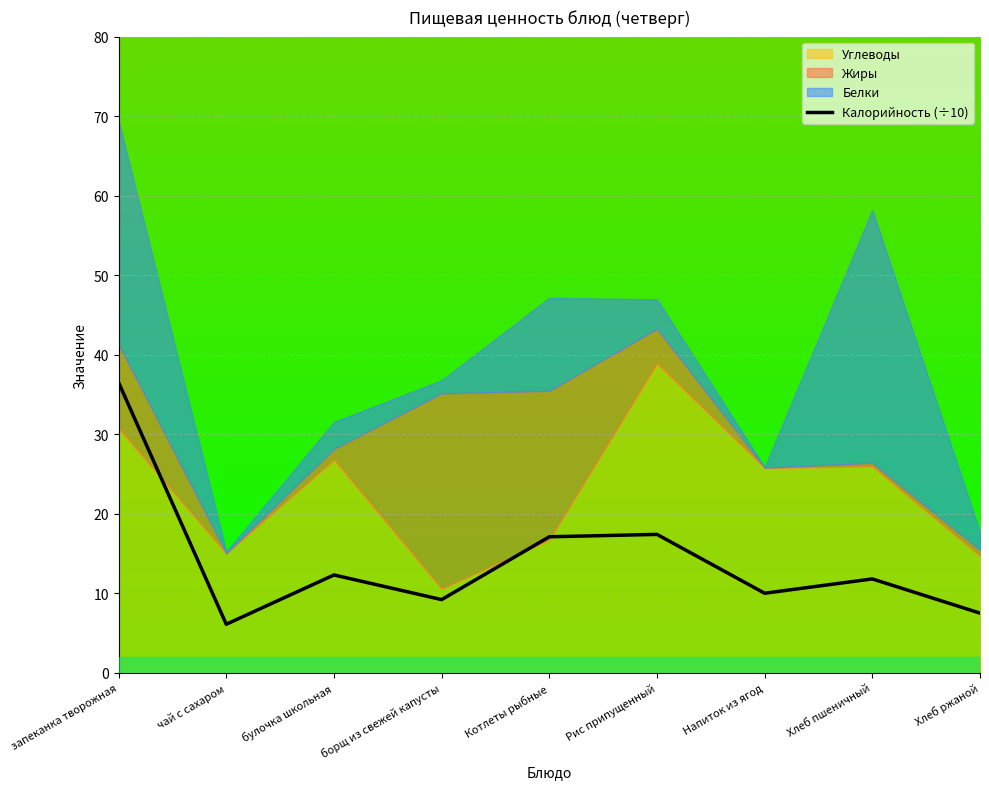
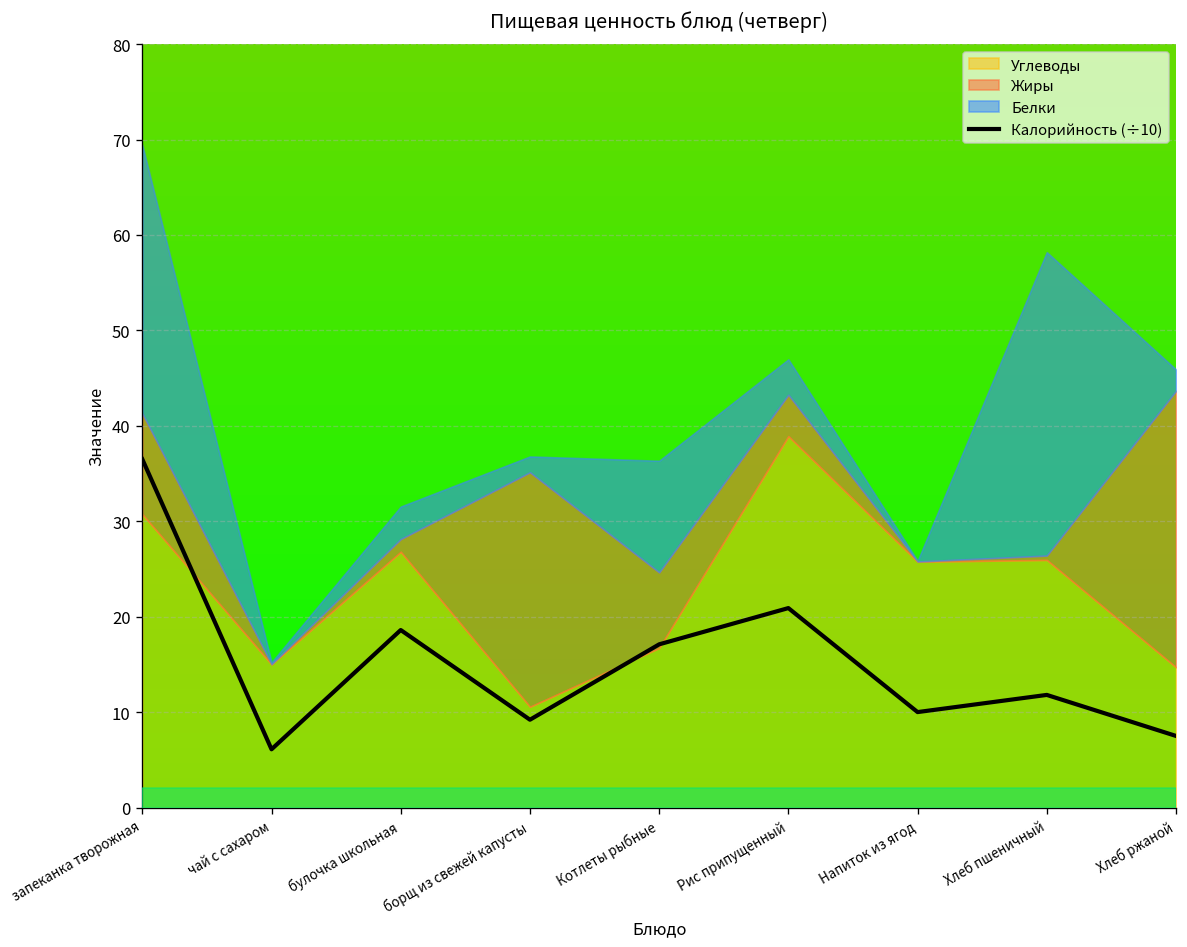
  {
    "Калорийность (÷10)": {
      "запеканка творожная": 37,
      "чай с сахаром": 6,
-     "булочка школьная": 12,
+     "булочка школьная": 19,
      "борщ из свежей капусты": 9,
      "Котлеты рыбные": 17,
-     "Рис припущенный": 17,
+     "Рис припущенный": 21,
      "Напиток из ягод": 10,
      "Хлеб пшеничный": 12,
      "Хлеб ржаной": 8
    },
    "Углеводы": {
      "запеканка творожная": 31,
      "булочка школьная": 27,
      "борщ из свежей капусты": 11,
      "Котлеты рыбные": 17,
      "Рис припущенный": 39,
      "Хлеб пшеничный": 26,
      "Хлеб ржаной": 15
    },
    "Жиры": {
      "запеканка творожная": 11,
      "булочка школьная": 1,
      "борщ из свежей капусты": 25,
-     "Котлеты рыбные": 19,
+     "Котлеты рыбные": 8,
      "Рис припущенный": 4,
      "Хлеб пшеничный": 0,
-     "Хлеб ржаной": 1
+     "Хлеб ржаной": 29
    },
    "Белки": {
      "запеканка творожная": 28,
      "булочка школьная": 3,
      "борщ из свежей капусты": 2,
      "Котлеты рыбные": 12,
      "Рис припущенный": 4,
      "Хлеб пшеничный": 32,
      "Хлеб ржаной": 2
    }
  }
